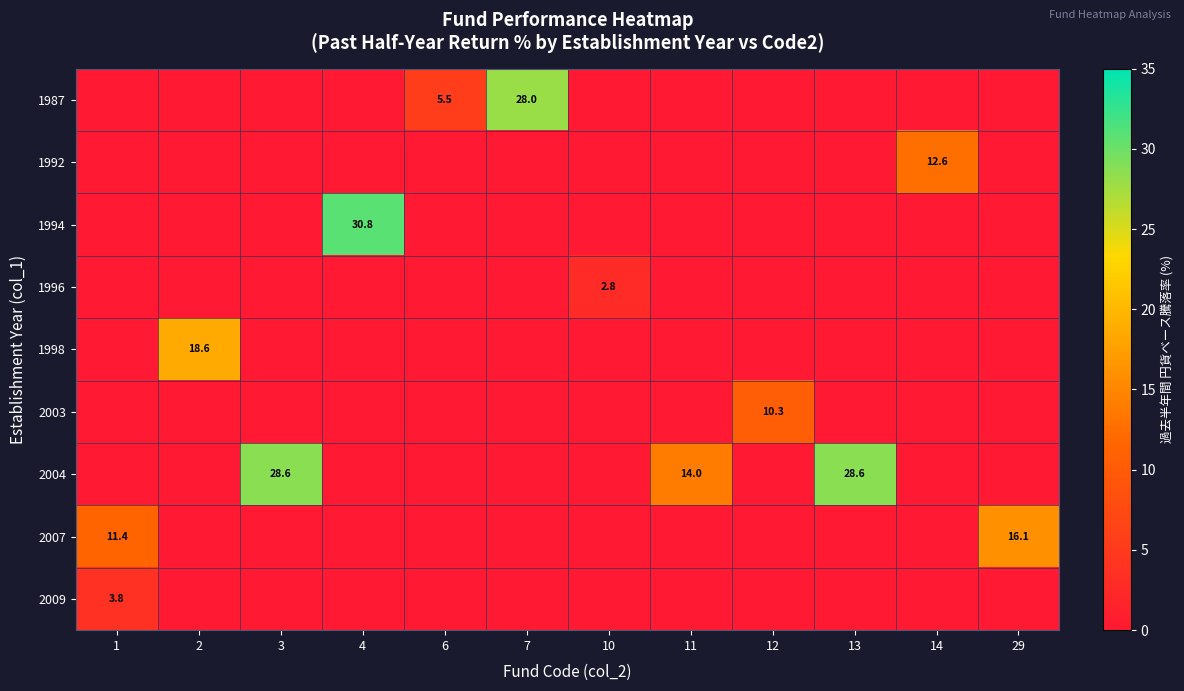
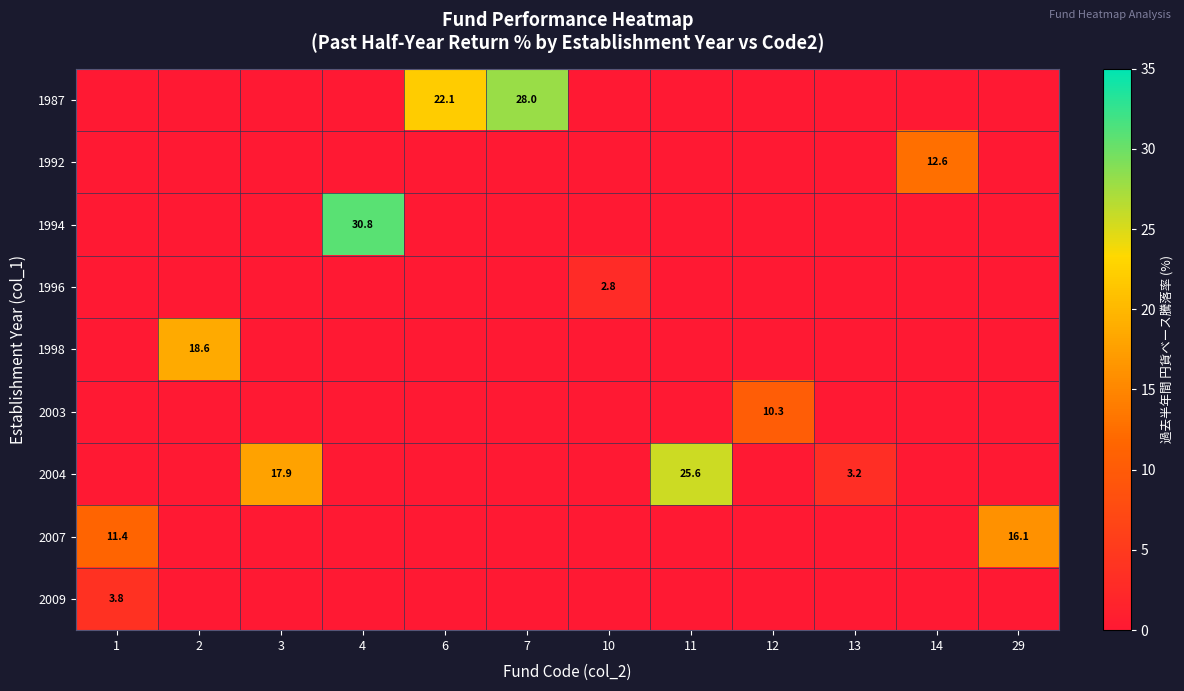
  {
    "1987": {
-     "6": 5.5,
+     "6": 22.1,
      "7": 28.0
    },
    "1992": {
      "14": 12.6
    },
    "1994": {
      "4": 30.8
    },
    "1996": {
      "10": 2.8
    },
    "1998": {
      "2": 18.6
    },
    "2003": {
      "12": 10.3
    },
    "2004": {
-     "3": 28.6,
-     "11": 14.0,
-     "13": 28.6
+     "3": 17.9,
+     "11": 25.6,
+     "13": 3.2
    },
    "2007": {
      "1": 11.4,
      "29": 16.1
    },
    "2009": {
      "1": 3.8
    }
  }
